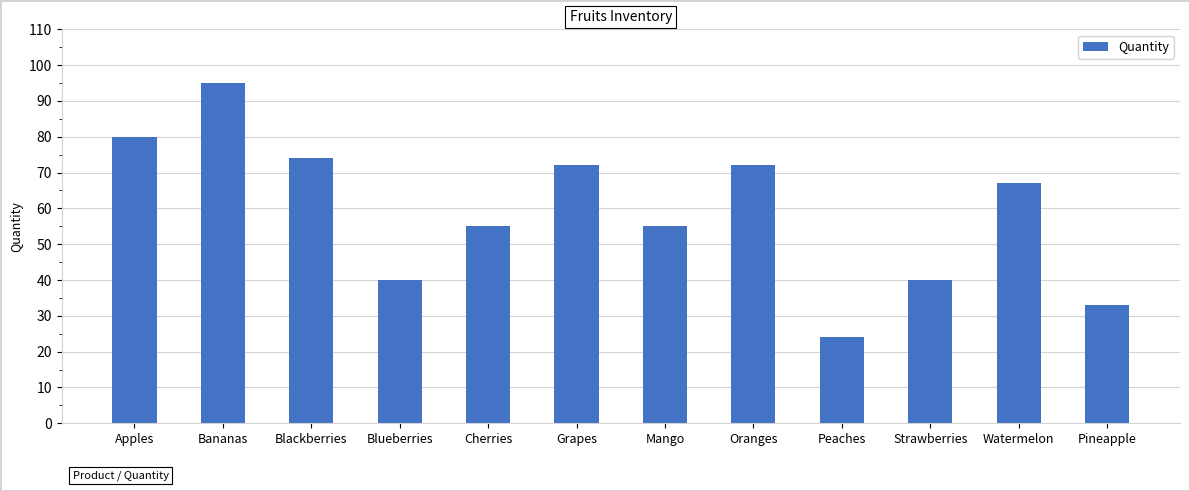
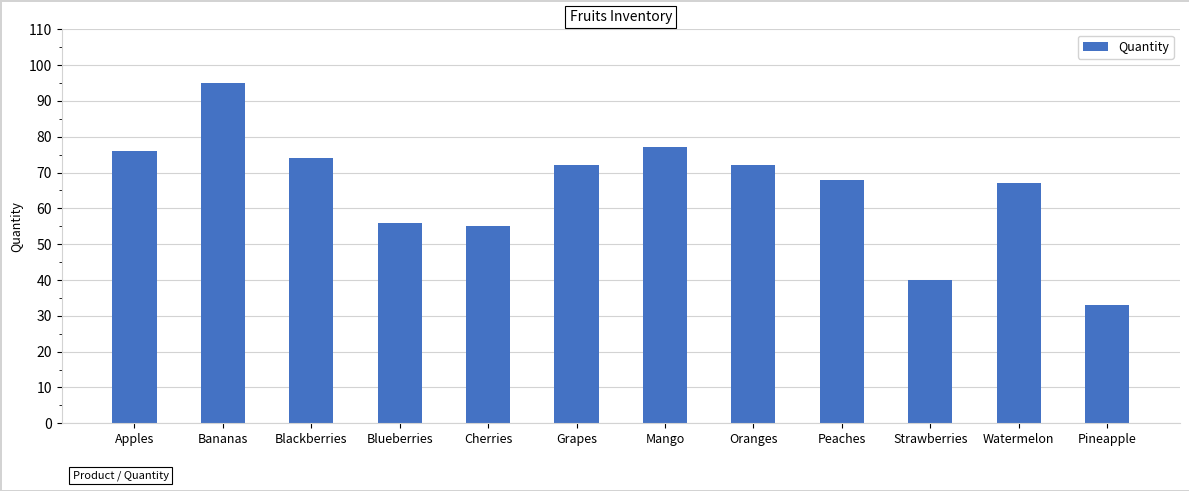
  {
-   "Apples": 80,
+   "Apples": 76,
    "Bananas": 95,
    "Blackberries": 74,
-   "Blueberries": 40,
+   "Blueberries": 56,
    "Cherries": 55,
    "Grapes": 72,
-   "Mango": 55,
+   "Mango": 77,
    "Oranges": 72,
-   "Peaches": 24,
+   "Peaches": 68,
    "Strawberries": 40,
    "Watermelon": 67,
    "Pineapple": 33
  }
